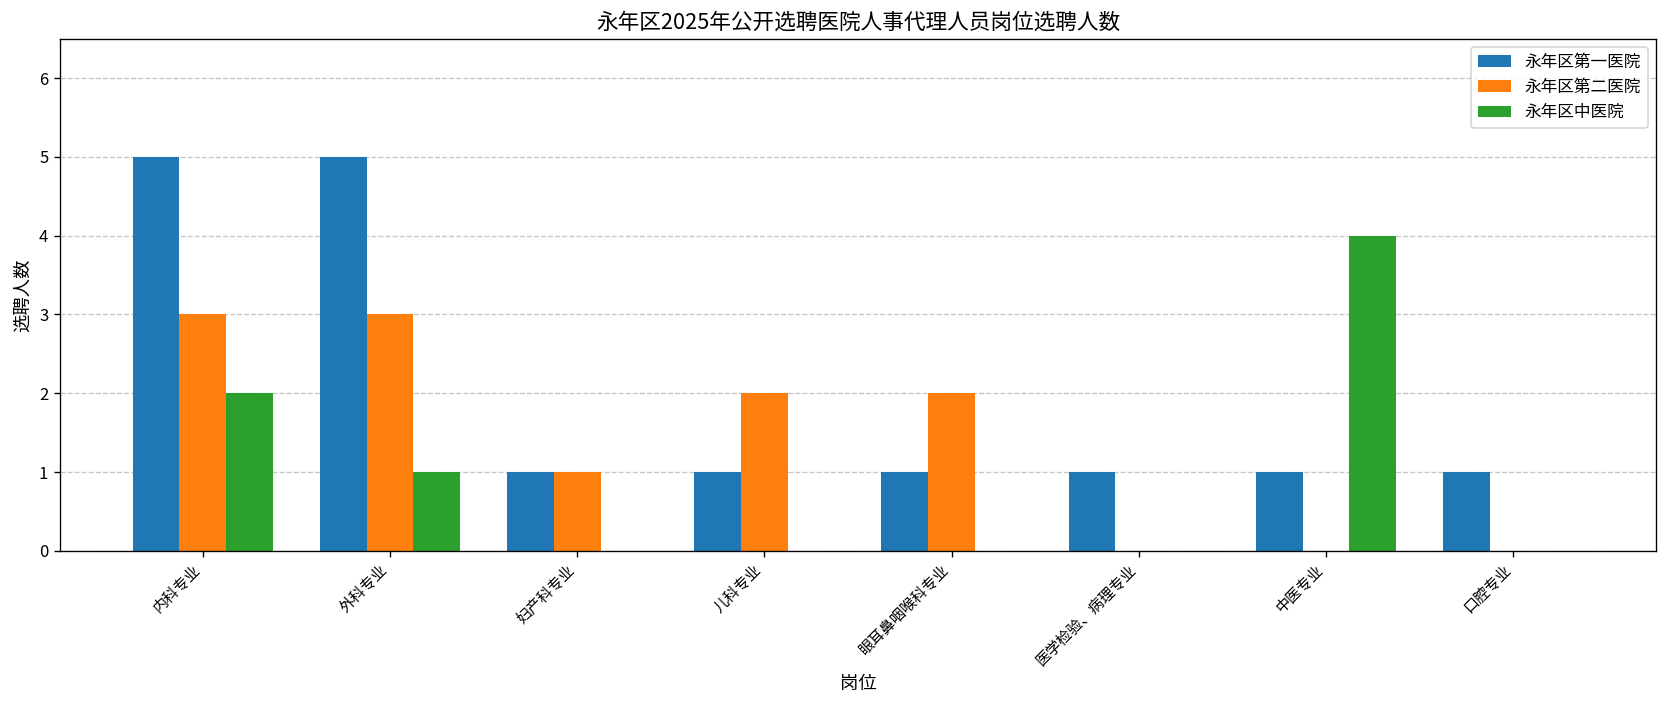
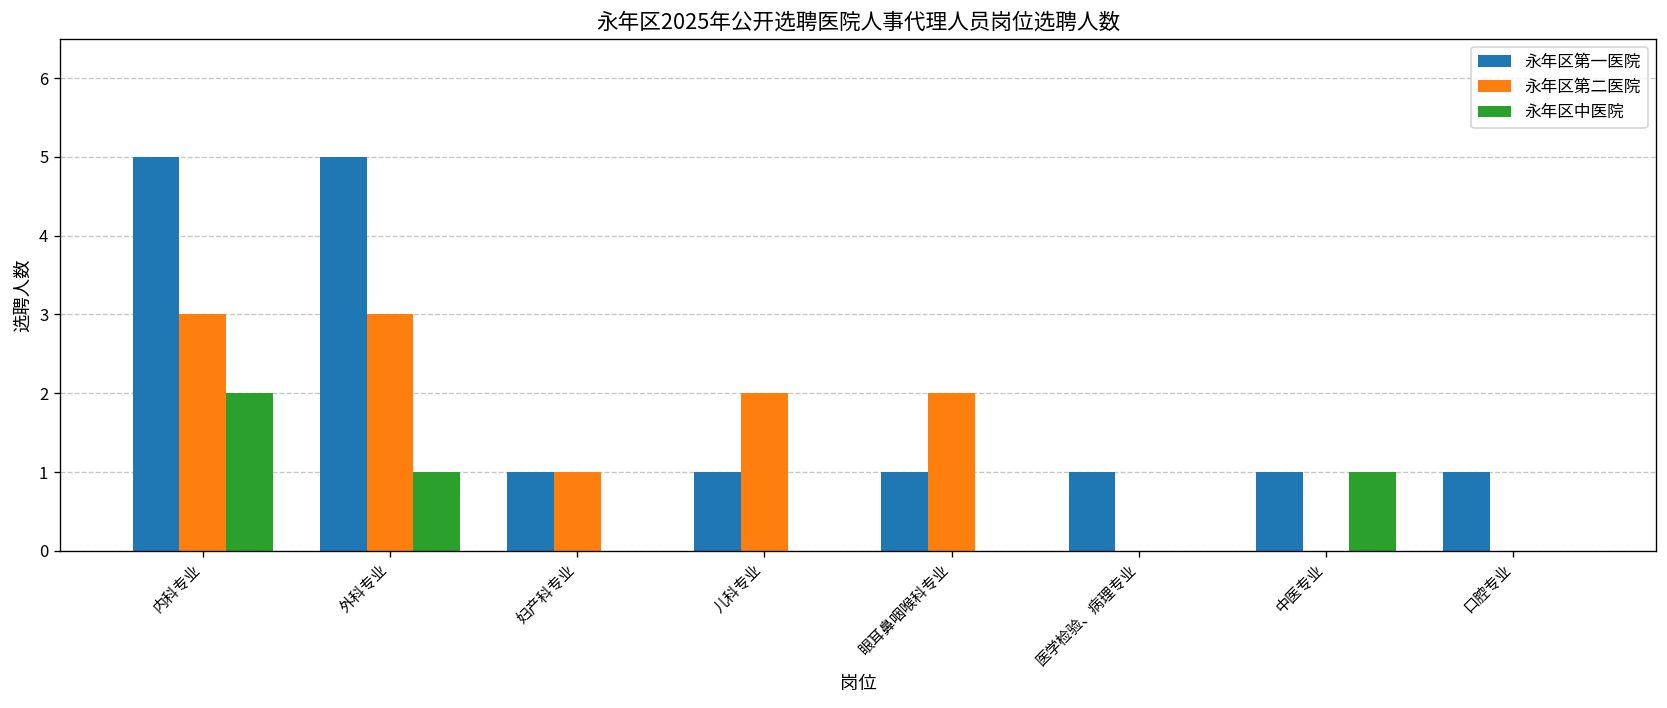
  {
    "永年区第一医院": {
      "内科专业": 5,
      "外科专业": 5,
      "妇产科专业": 1,
      "儿科专业": 1,
      "眼耳鼻咽喉科专业": 1,
      "医学检验、病理专业": 1,
      "中医专业": 1,
      "口腔专业": 1
    },
    "永年区第二医院": {
      "内科专业": 3,
      "外科专业": 3,
      "妇产科专业": 1,
      "儿科专业": 2,
      "眼耳鼻咽喉科专业": 2,
      "医学检验、病理专业": 0,
      "中医专业": 0,
      "口腔专业": 0
    },
    "永年区中医院": {
      "内科专业": 2,
      "外科专业": 1,
      "妇产科专业": 0,
      "儿科专业": 0,
      "眼耳鼻咽喉科专业": 0,
      "医学检验、病理专业": 0,
-     "中医专业": 4,
+     "中医专业": 1,
      "口腔专业": 0
    }
  }
